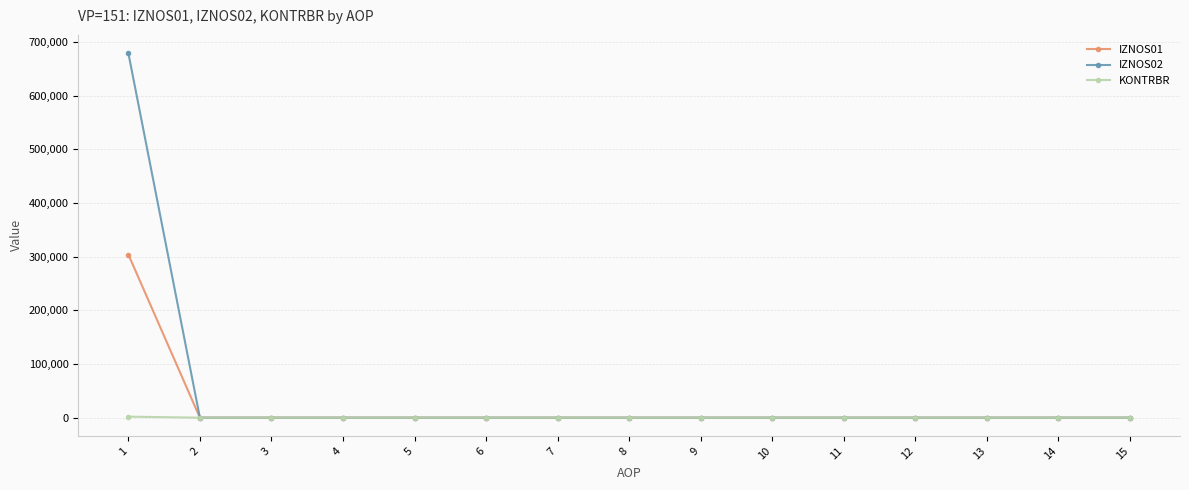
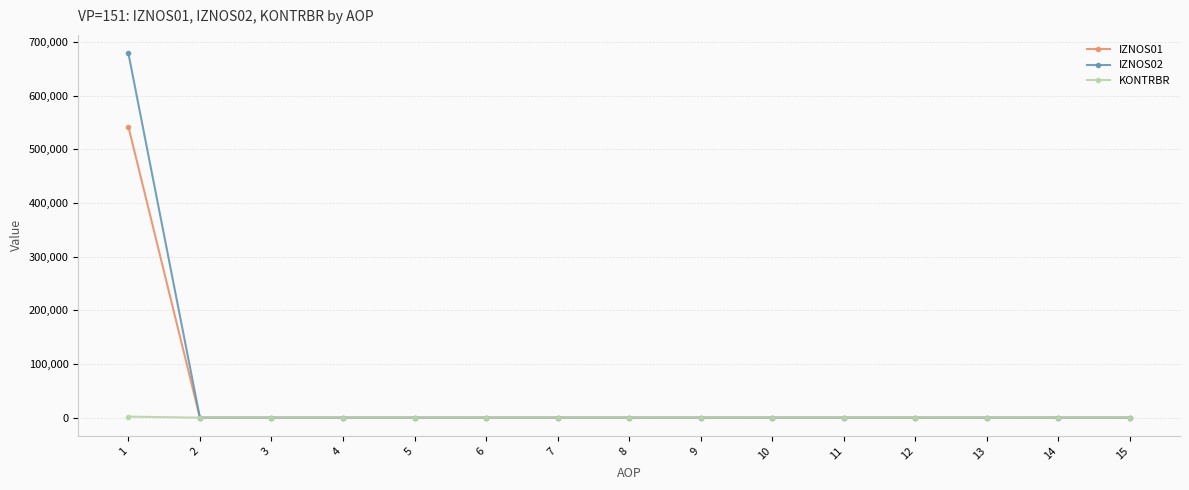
  {
    "IZNOS01": {
-     "1": "300,000"
+     "1": "540,000"
    },
    "IZNOS02": {
      "1": "680,000"
    },
    "KONTRBR": {
      "1": "0"
    }
  }
